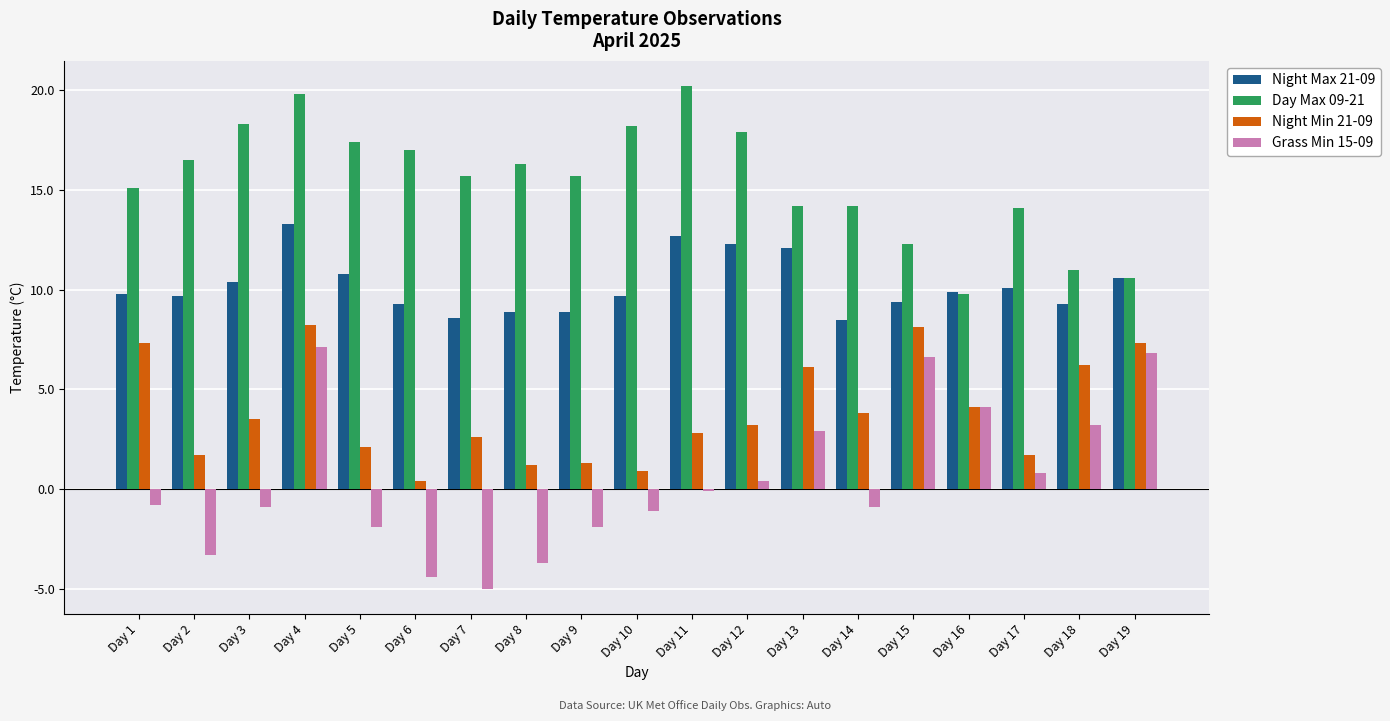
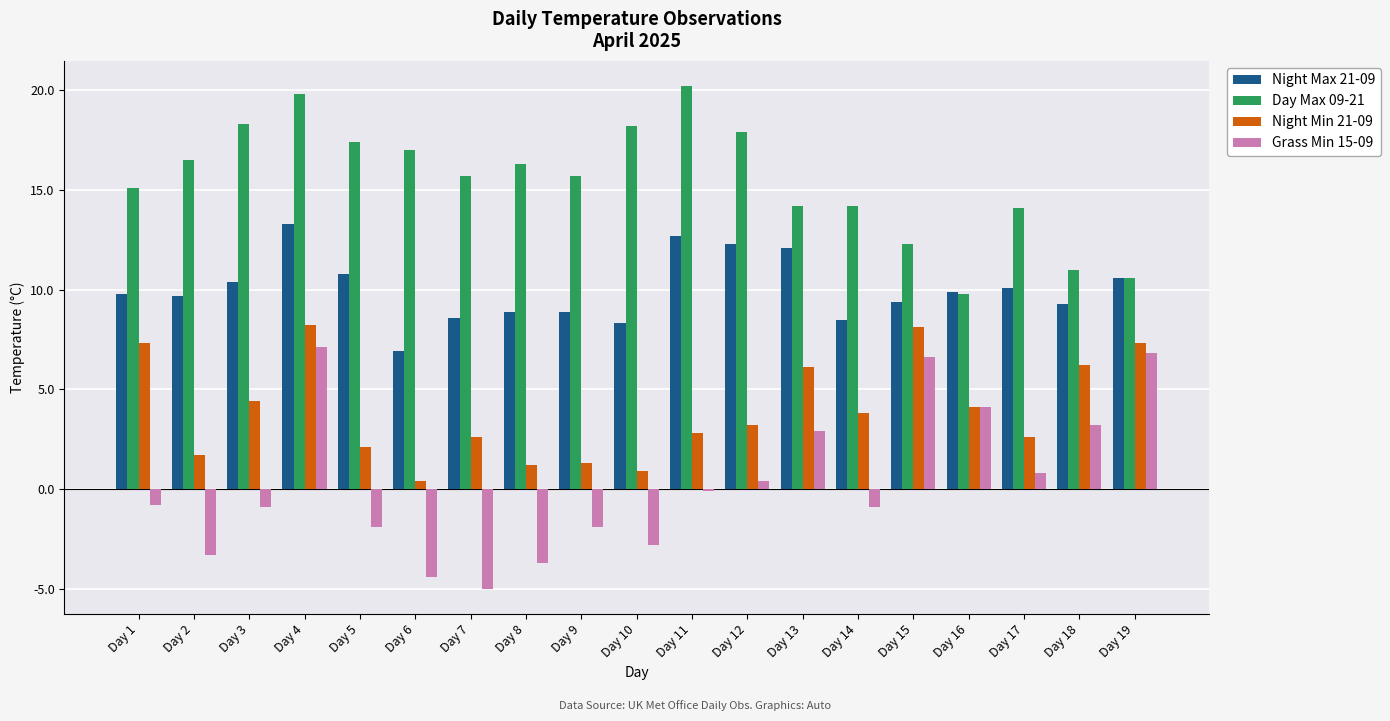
  {
    "Night Max 21-09": {
      "Day 1": 9.8,
      "Day 2": 9.7,
      "Day 3": 10.4,
      "Day 4": 13.3,
      "Day 5": 10.8,
-     "Day 6": 9.3,
+     "Day 6": 6.9,
      "Day 7": 8.6,
      "Day 8": 8.9,
      "Day 9": 8.9,
-     "Day 10": 9.7,
+     "Day 10": 8.3,
      "Day 11": 12.7,
      "Day 12": 12.3,
      "Day 13": 12.1,
      "Day 14": 8.5,
      "Day 15": 9.4,
      "Day 16": 9.9,
      "Day 17": 10.1,
      "Day 18": 9.3,
      "Day 19": 10.6
    },
    "Day Max 09-21": {
      "Day 1": 15.1,
      "Day 2": 16.5,
      "Day 3": 18.3,
      "Day 4": 19.8,
      "Day 5": 17.4,
      "Day 6": 17.0,
      "Day 7": 15.7,
      "Day 8": 16.3,
      "Day 9": 15.7,
      "Day 10": 18.2,
      "Day 11": 20.2,
      "Day 12": 17.9,
      "Day 13": 14.2,
      "Day 14": 14.2,
      "Day 15": 12.3,
      "Day 16": 9.8,
      "Day 17": 14.1,
      "Day 18": 11.0,
      "Day 19": 10.6
    },
    "Night Min 21-09": {
      "Day 1": 7.3,
      "Day 2": 1.7,
-     "Day 3": 3.5,
+     "Day 3": 4.4,
      "Day 4": 8.2,
      "Day 5": 2.1,
      "Day 6": 0.4,
      "Day 7": 2.6,
      "Day 8": 1.2,
      "Day 9": 1.3,
      "Day 10": 0.9,
      "Day 11": 2.8,
      "Day 12": 3.2,
      "Day 13": 6.1,
      "Day 14": 3.8,
      "Day 15": 8.1,
      "Day 16": 4.1,
-     "Day 17": 1.7,
+     "Day 17": 2.6,
      "Day 18": 6.2,
      "Day 19": 7.3
    },
    "Grass Min 15-09": {
      "Day 1": -0.8,
      "Day 2": -3.3,
      "Day 3": -0.9,
      "Day 4": 7.1,
      "Day 5": -1.9,
      "Day 6": -4.4,
      "Day 7": -5.0,
      "Day 8": -3.7,
      "Day 9": -1.9,
-     "Day 10": -1.1,
+     "Day 10": -2.8,
      "Day 12": 0.4,
      "Day 13": 2.9,
      "Day 14": -0.9,
      "Day 15": 6.6,
      "Day 16": 4.1,
      "Day 17": 0.8,
      "Day 18": 3.2,
      "Day 19": 6.8
    }
  }
